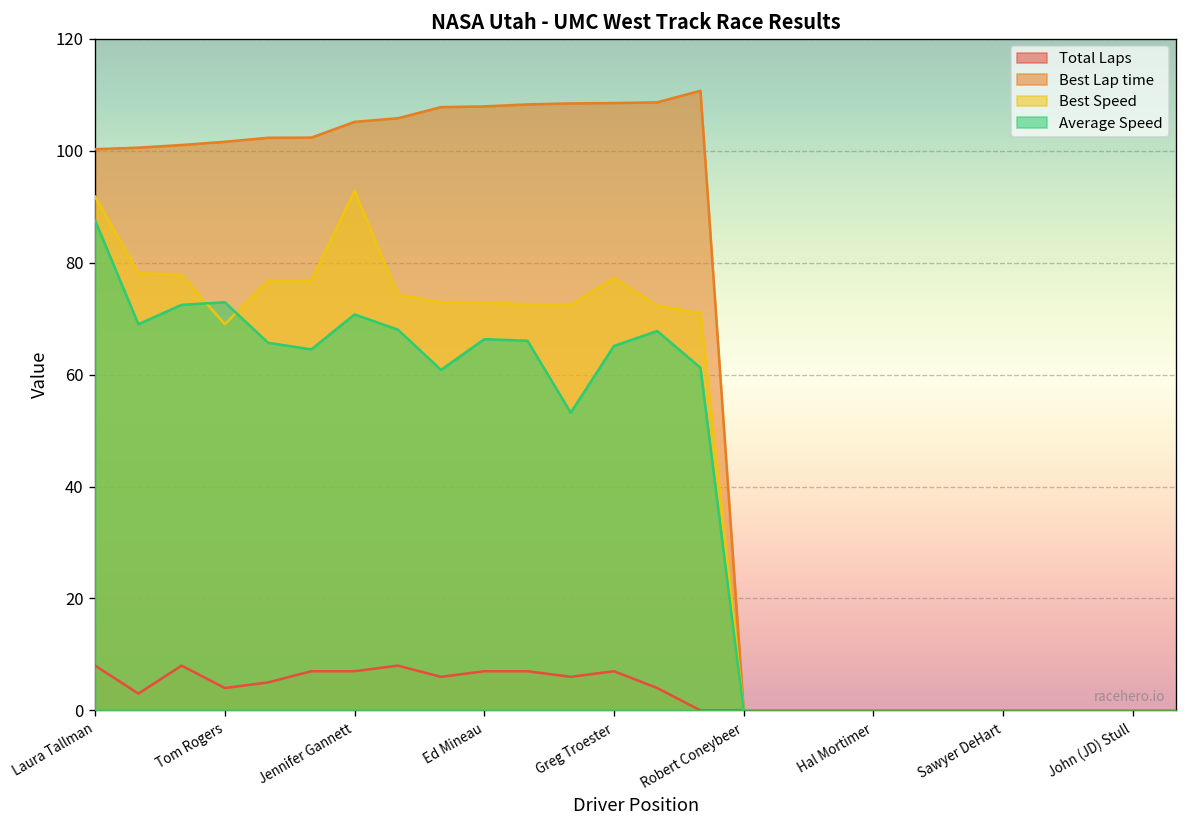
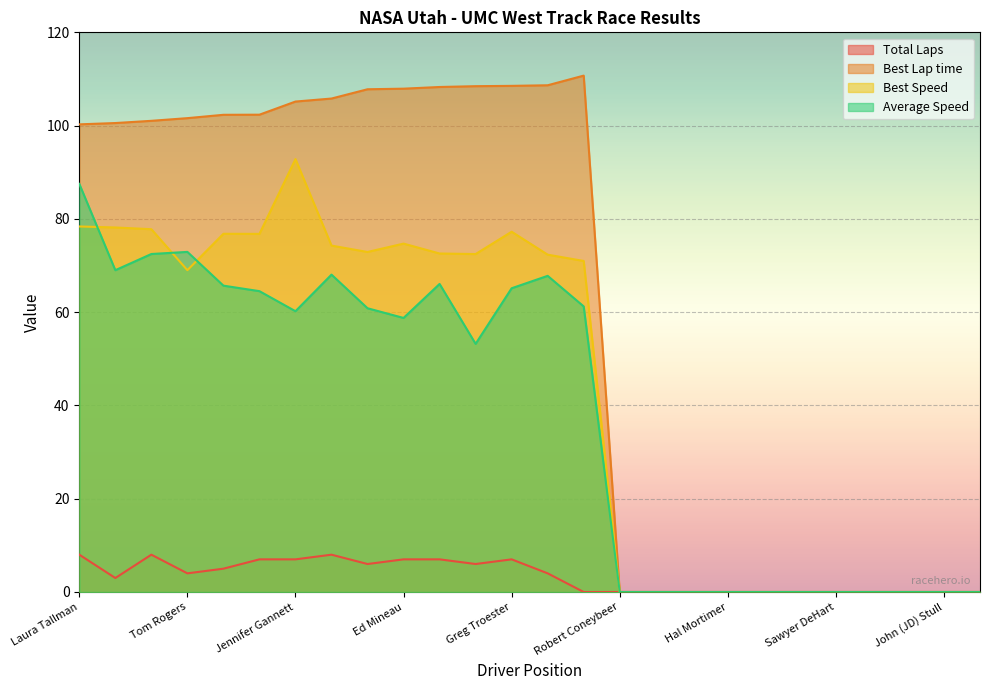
  {
    "Best Speed": {
-     "Laura Tallman": 92,
+     "Laura Tallman": 78,
      "Tom Rogers": 69,
      "Jennifer Gannett": 93,
-     "Ed Mineau": 73,
+     "Ed Mineau": 75,
      "Greg Troester": 77
    },
    "Average Speed": {
      "Laura Tallman": 88,
      "Tom Rogers": 73,
-     "Jennifer Gannett": 71,
-     "Ed Mineau": 66,
+     "Jennifer Gannett": 60,
+     "Ed Mineau": 59,
      "Greg Troester": 65
    }
  }
